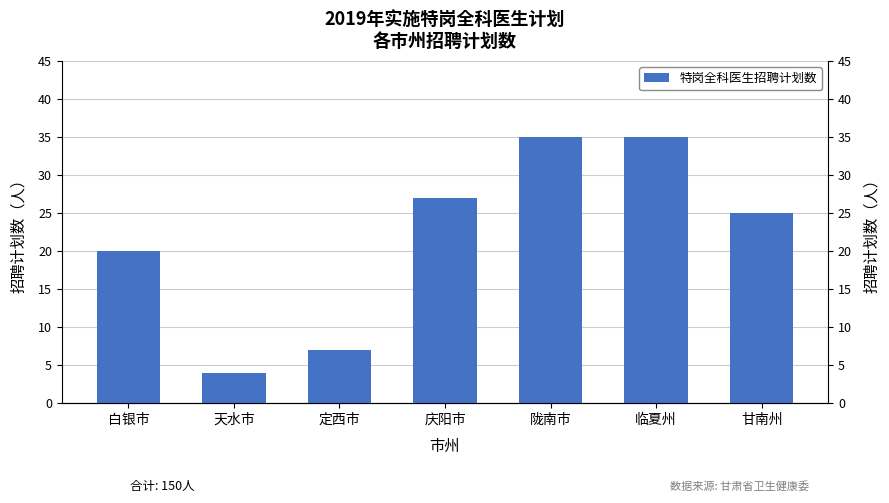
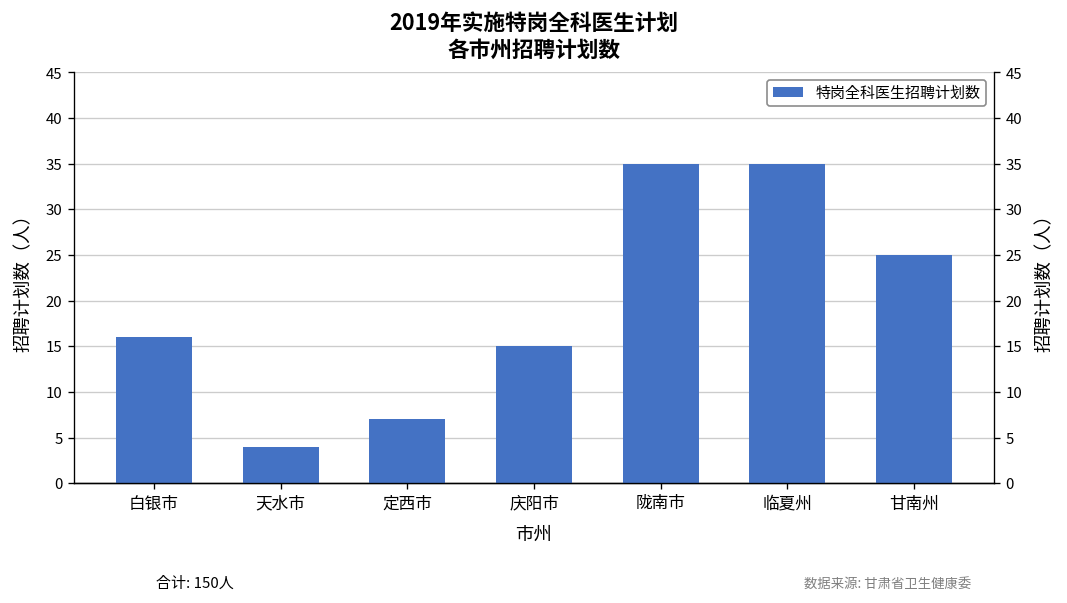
  {
-   "白银市": 20,
+   "白银市": 16,
    "天水市": 4,
    "定西市": 7,
-   "庆阳市": 27,
+   "庆阳市": 15,
    "陇南市": 35,
    "临夏州": 35,
    "甘南州": 25
  }
